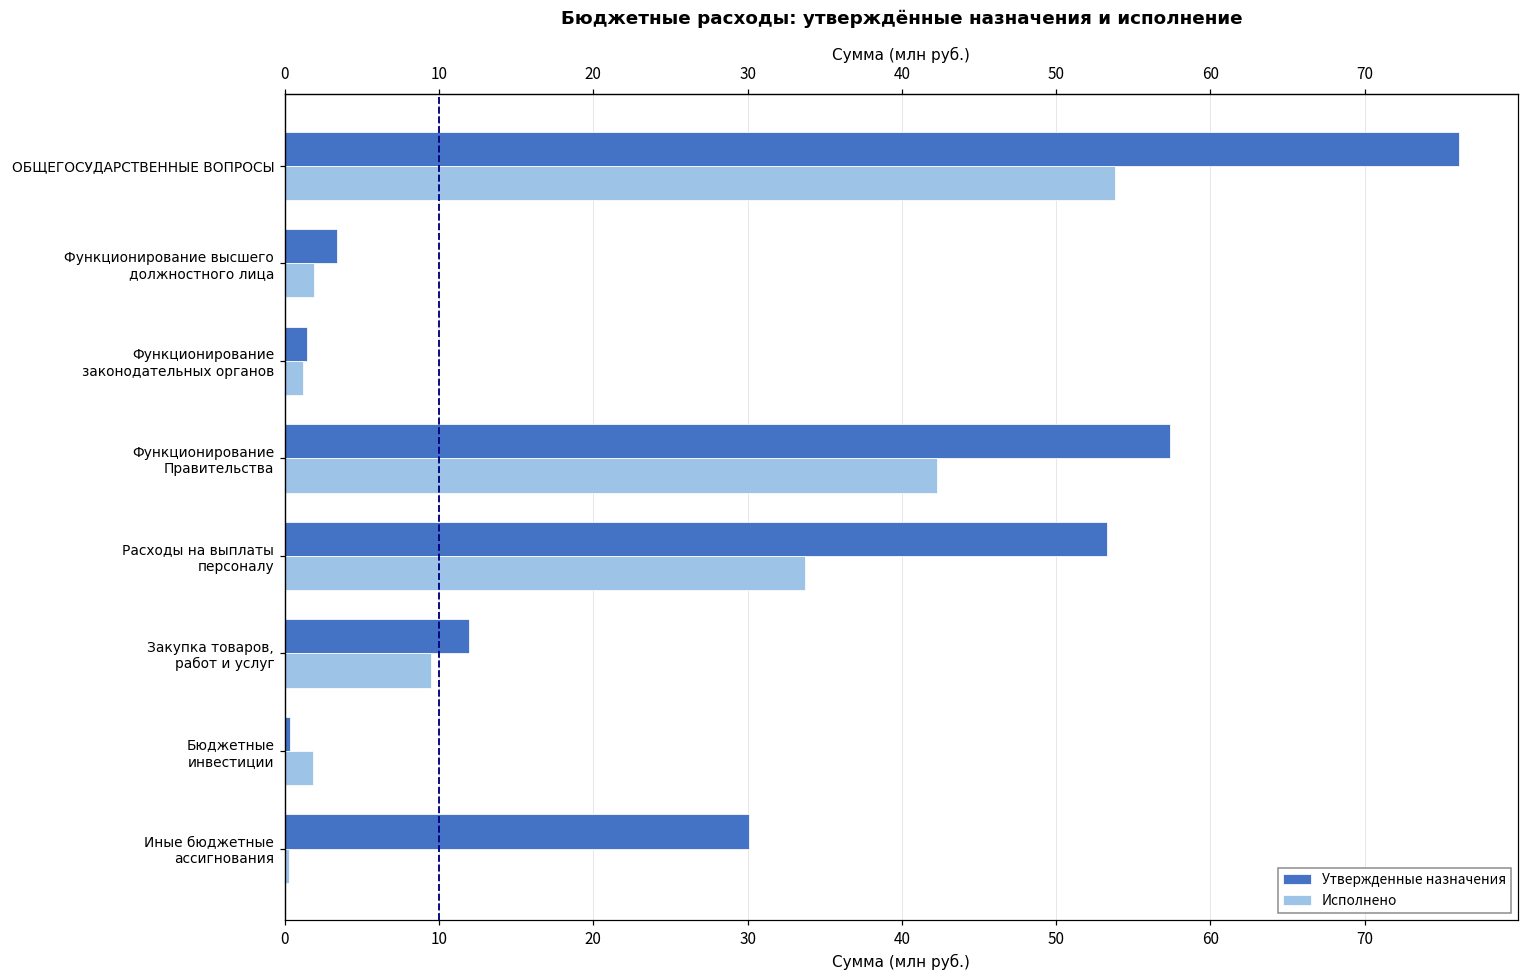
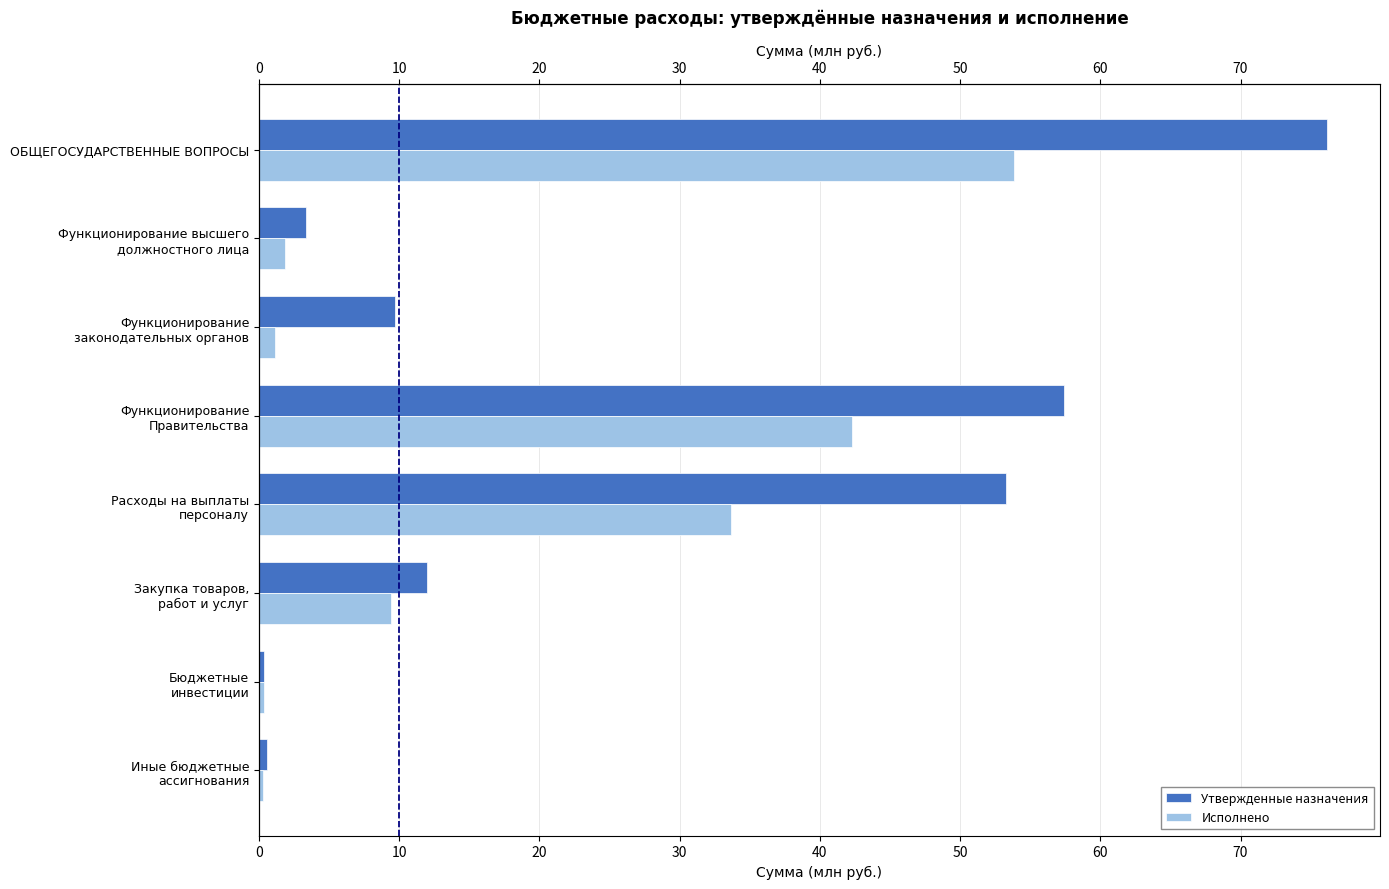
  {
    "Утвержденные назначения": {
      "ОБЩЕГОСУДАРСТВЕННЫЕ ВОПРОСЫ": 76.1,
      "Функционирование высшего должностного лица": 3.4,
-     "Функционирование законодательных органов": 1.5,
+     "Функционирование законодательных органов": 9.7,
      "Функционирование Правительства": 57.4,
      "Расходы на выплаты персоналу": 53.3,
      "Закупка товаров, работ и услуг": 11.9,
      "Бюджетные инвестиции": 0.4,
-     "Иные бюджетные ассигнования": 30.1
+     "Иные бюджетные ассигнования": 0.5
    },
    "Исполнено": {
      "ОБЩЕГОСУДАРСТВЕННЫЕ ВОПРОСЫ": 53.8,
      "Функционирование высшего должностного лица": 1.9,
      "Функционирование законодательных органов": 1.2,
      "Функционирование Правительства": 42.3,
      "Расходы на выплаты персоналу": 33.7,
      "Закупка товаров, работ и услуг": 9.4,
-     "Бюджетные инвестиции": 1.8,
+     "Бюджетные инвестиции": 0.4,
      "Иные бюджетные ассигнования": 0.3
    }
  }
